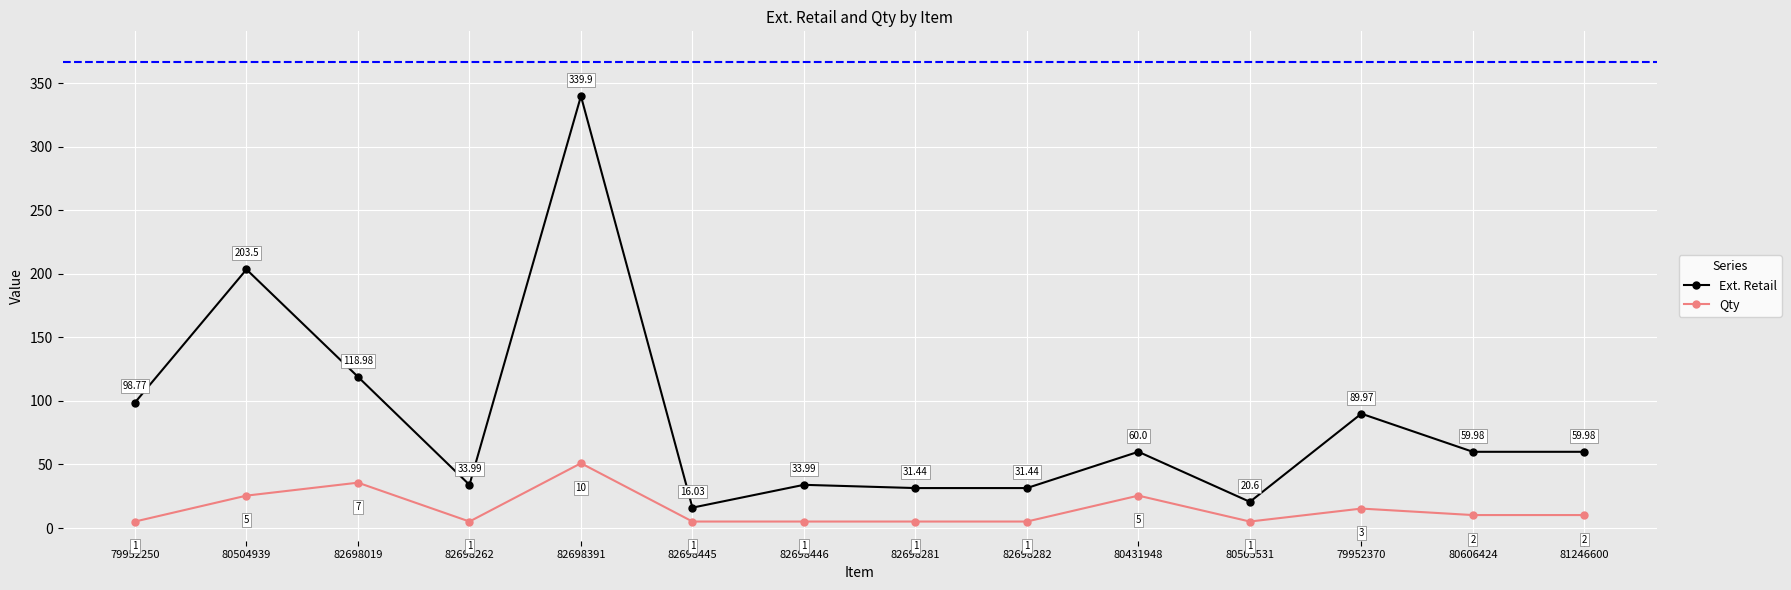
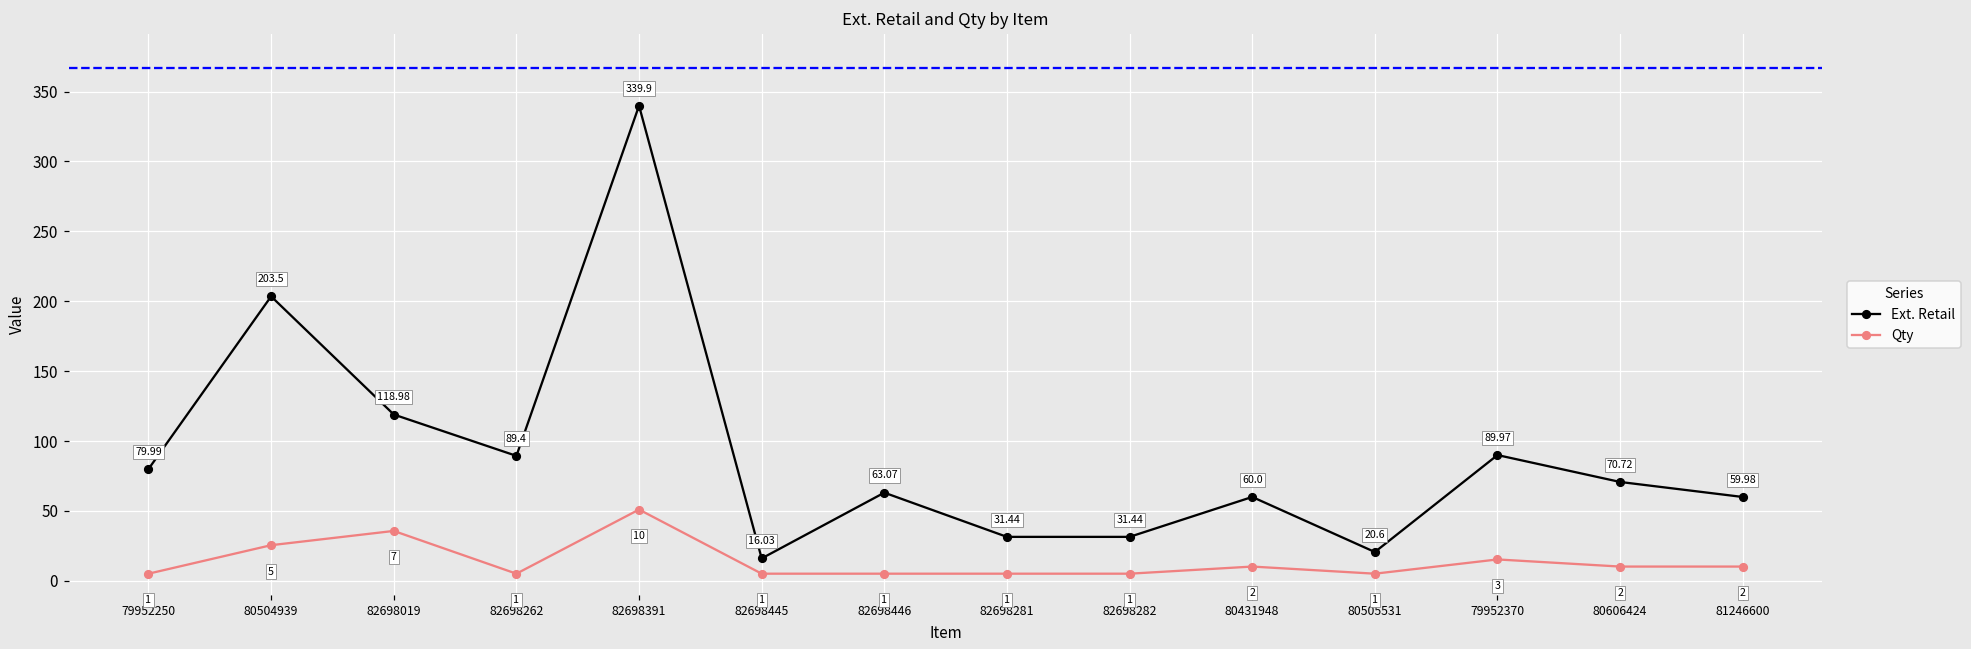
  {
    "Ext. Retail": {
-     "79952250": 98.77,
-     "82698262": 33.99,
-     "82698446": 33.99,
-     "80606424": 59.98
+     "79952250": 79.99,
+     "82698262": 89.4,
+     "82698446": 63.07,
+     "80606424": 70.72
    },
    "Qty": {
-     "80431948": 5
+     "80431948": 2
    }
  }
